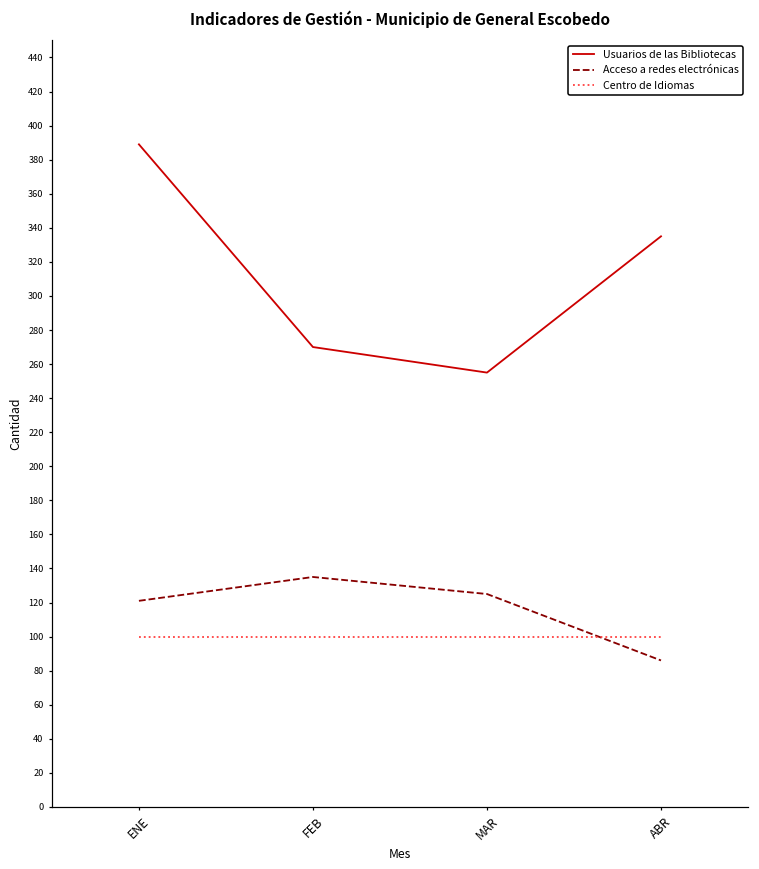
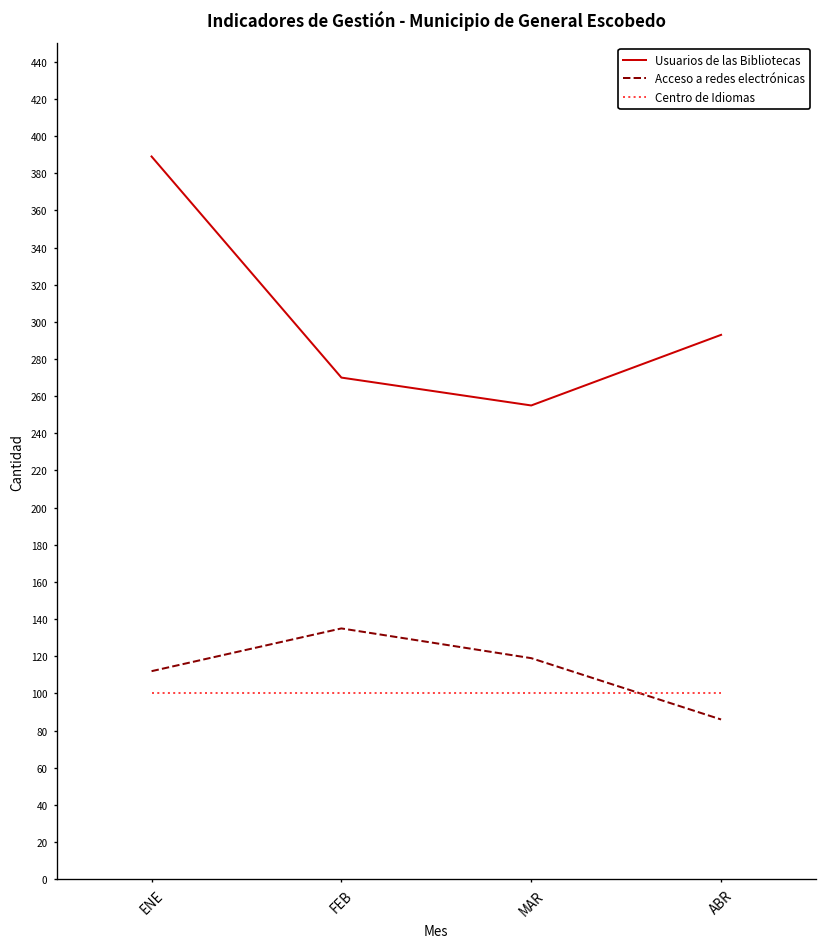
  {
    "Usuarios de las Bibliotecas": {
      "ENE": 389,
      "FEB": 270,
      "MAR": 255,
-     "ABR": 335
+     "ABR": 293
    },
    "Acceso a redes electrónicas": {
-     "ENE": 121,
+     "ENE": 112,
      "FEB": 135,
-     "MAR": 125,
+     "MAR": 119,
      "ABR": 86
    },
    "Centro de Idiomas": {
      "ENE": 100,
      "FEB": 100,
      "MAR": 100,
      "ABR": 100
    }
  }
